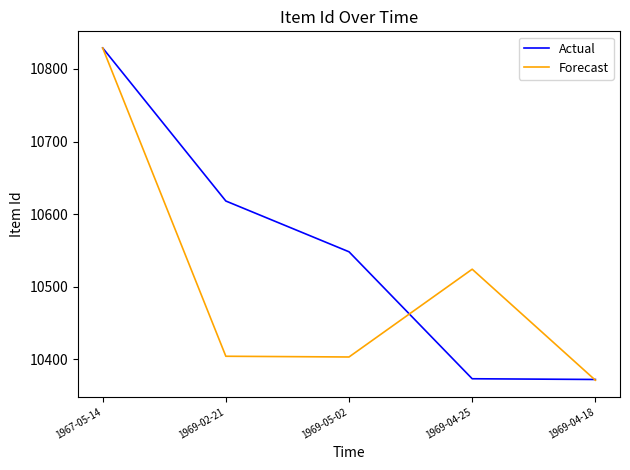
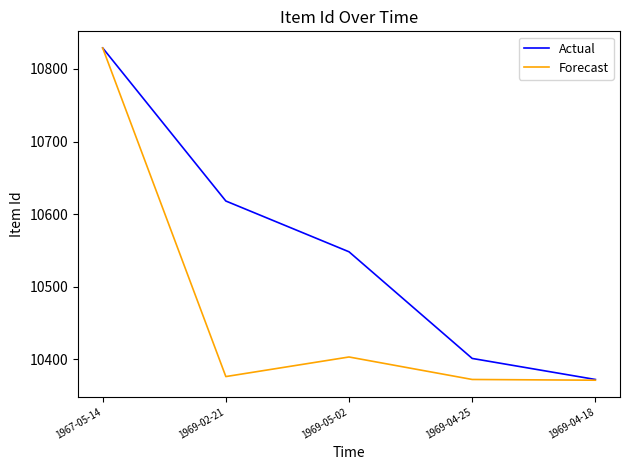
  {
    "Actual": {
      "1969-02-21": 10620,
      "1969-05-02": 10550,
-     "1969-04-25": 10370
+     "1969-04-25": 10400
    },
    "Forecast": {
-     "1969-02-21": 10400,
+     "1969-02-21": 10380,
      "1969-05-02": 10400,
-     "1969-04-25": 10520
+     "1969-04-25": 10370
    }
  }
